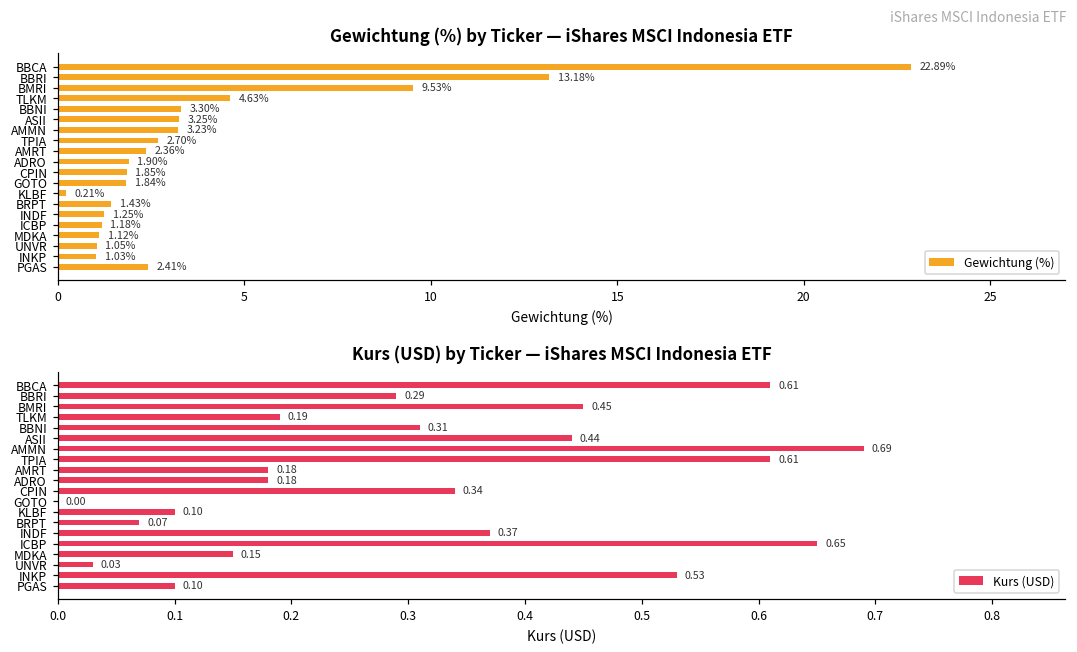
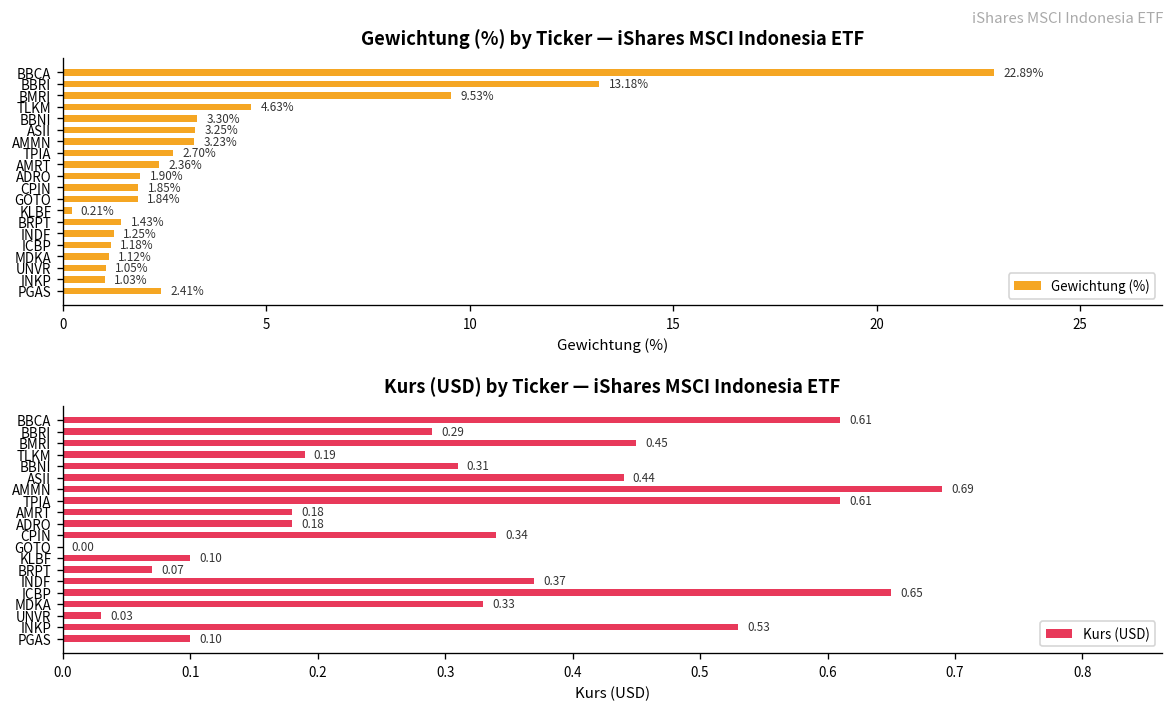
  {
    "Gewichtung (%) by Ticker — iShares MSCI Indonesia ETF": {
      "BBCA": "22.89%",
      "BBRI": "13.18%",
      "BMRI": "9.53%",
      "TLKM": "4.63%",
      "BBNI": "3.30%",
      "ASII": "3.25%",
      "AMMN": "3.23%",
      "TPIA": "2.70%",
      "AMRT": "2.36%",
      "ADRO": "1.90%",
      "CPIN": "1.85%",
      "GOTO": "1.84%",
      "KLBF": "0.21%",
      "BRPT": "1.43%",
      "INDF": "1.25%",
      "ICBP": "1.18%",
      "MDKA": "1.12%",
      "UNVR": "1.05%",
      "INKP": "1.03%",
      "PGAS": "2.41%"
    },
    "Kurs (USD) by Ticker — iShares MSCI Indonesia ETF": {
      "BBCA": "0.61",
      "BBRI": "0.29",
      "BMRI": "0.45",
      "TLKM": "0.19",
      "BBNI": "0.31",
      "ASII": "0.44",
      "AMMN": "0.69",
      "TPIA": "0.61",
      "AMRT": "0.18",
      "ADRO": "0.18",
      "CPIN": "0.34",
      "GOTO": "0.00",
      "KLBF": "0.10",
      "BRPT": "0.07",
      "INDF": "0.37",
      "ICBP": "0.65",
-     "MDKA": "0.15",
+     "MDKA": "0.33",
      "UNVR": "0.03",
      "INKP": "0.53",
      "PGAS": "0.10"
    }
  }
